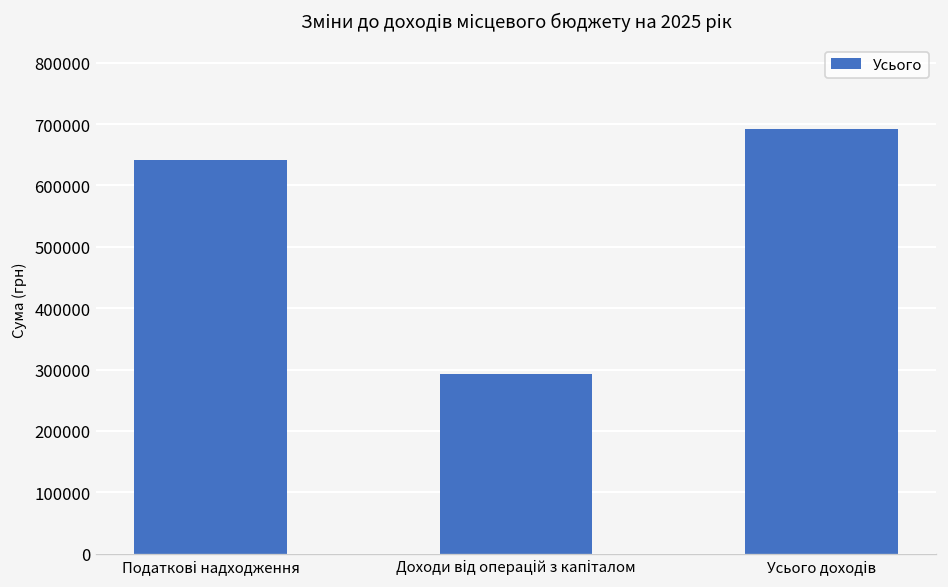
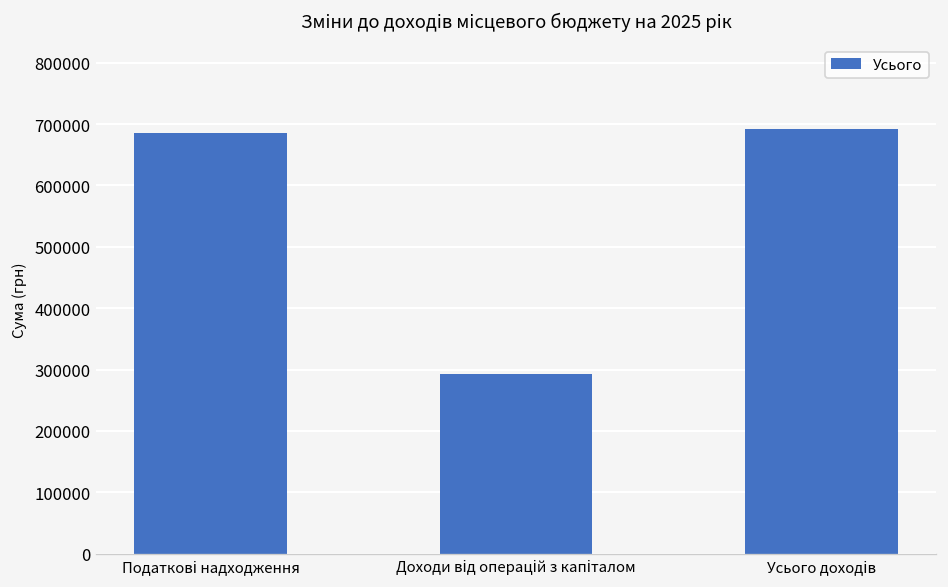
  {
-   "Податкові надходження": 640000,
+   "Податкові надходження": 680000,
    "Доходи від операцій з капіталом": 290000,
    "Усього доходів": 690000
  }
